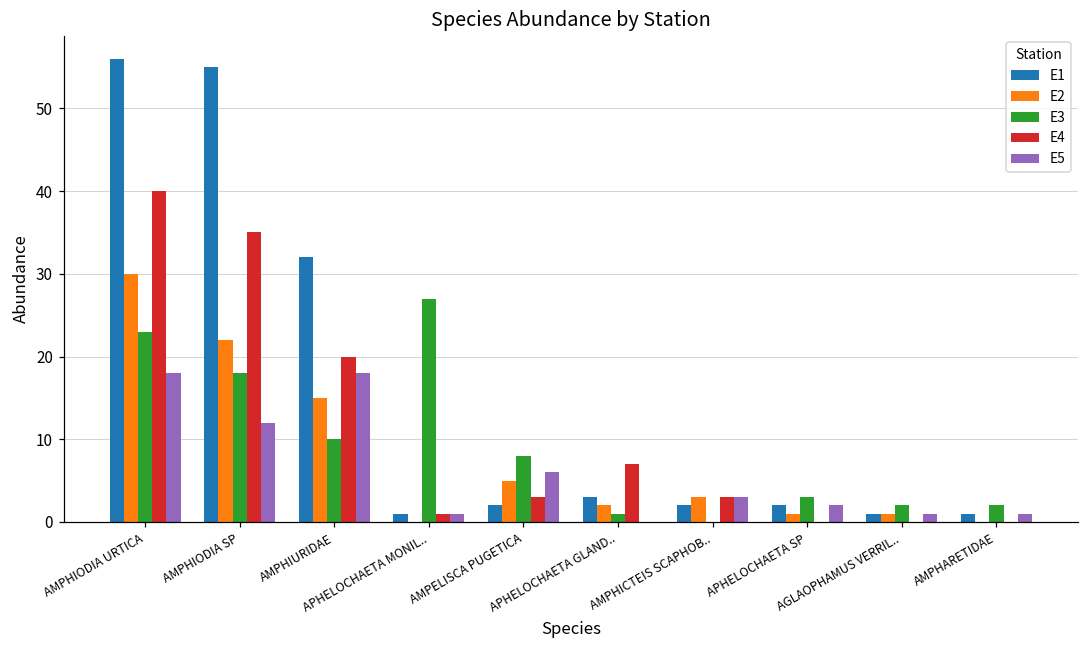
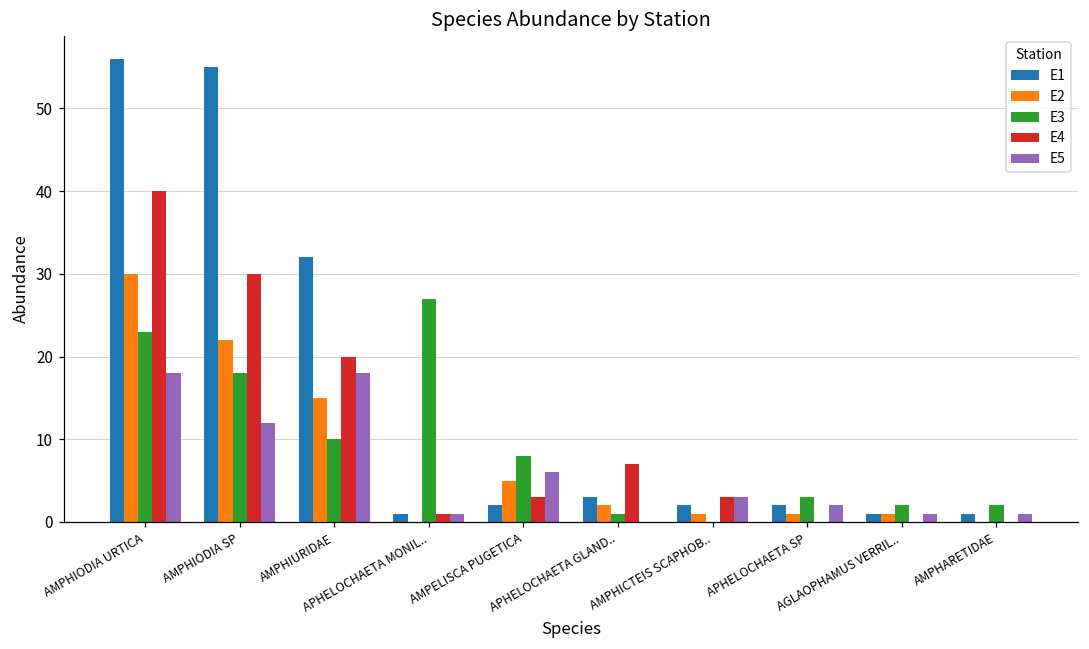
  {
    "E1": {
      "AMPHIODIA URTICA": 56,
      "AMPHIODIA SP": 55,
      "AMPHIURIDAE": 32,
      "APHELOCHAETA MONIL..": 1,
      "AMPELISCA PUGETICA": 2,
      "APHELOCHAETA GLAND..": 3,
      "AMPHICTEIS SCAPHOB..": 2,
      "APHELOCHAETA SP": 2,
      "AGLAOPHAMUS VERRIL..": 1,
      "AMPHARETIDAE": 1
    },
    "E2": {
      "AMPHIODIA URTICA": 30,
      "AMPHIODIA SP": 22,
      "AMPHIURIDAE": 15,
      "APHELOCHAETA MONIL..": 0,
      "AMPELISCA PUGETICA": 5,
      "APHELOCHAETA GLAND..": 2,
-     "AMPHICTEIS SCAPHOB..": 3,
+     "AMPHICTEIS SCAPHOB..": 1,
      "APHELOCHAETA SP": 1,
      "AGLAOPHAMUS VERRIL..": 1,
      "AMPHARETIDAE": 0
    },
    "E3": {
      "AMPHIODIA URTICA": 23,
      "AMPHIODIA SP": 18,
      "AMPHIURIDAE": 10,
      "APHELOCHAETA MONIL..": 27,
      "AMPELISCA PUGETICA": 8,
      "APHELOCHAETA GLAND..": 1,
      "AMPHICTEIS SCAPHOB..": 0,
      "APHELOCHAETA SP": 3,
      "AGLAOPHAMUS VERRIL..": 2,
      "AMPHARETIDAE": 2
    },
    "E4": {
      "AMPHIODIA URTICA": 40,
-     "AMPHIODIA SP": 35,
+     "AMPHIODIA SP": 30,
      "AMPHIURIDAE": 20,
      "APHELOCHAETA MONIL..": 1,
      "AMPELISCA PUGETICA": 3,
      "APHELOCHAETA GLAND..": 7,
      "AMPHICTEIS SCAPHOB..": 3,
      "APHELOCHAETA SP": 0,
      "AGLAOPHAMUS VERRIL..": 0,
      "AMPHARETIDAE": 0
    },
    "E5": {
      "AMPHIODIA URTICA": 18,
      "AMPHIODIA SP": 12,
      "AMPHIURIDAE": 18,
      "APHELOCHAETA MONIL..": 1,
      "AMPELISCA PUGETICA": 6,
      "APHELOCHAETA GLAND..": 0,
      "AMPHICTEIS SCAPHOB..": 3,
      "APHELOCHAETA SP": 2,
      "AGLAOPHAMUS VERRIL..": 1,
      "AMPHARETIDAE": 1
    }
  }
